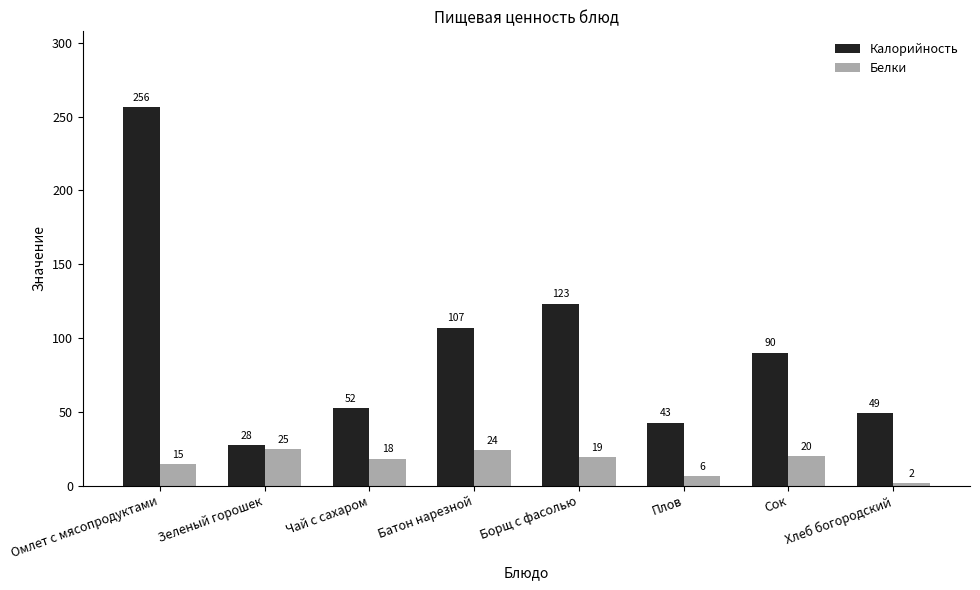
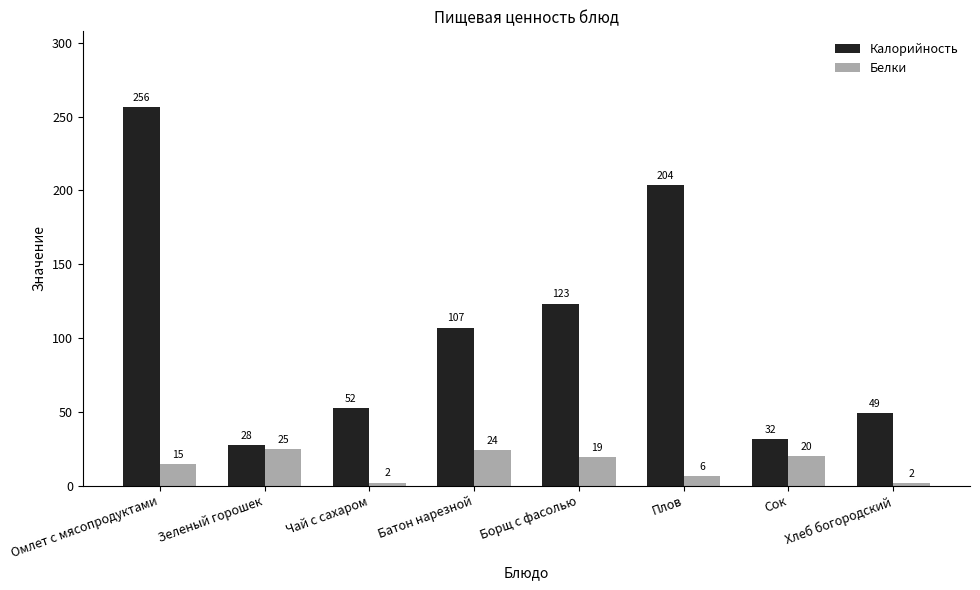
  {
    "Калорийность": {
      "Омлет с мясопродуктами": 256,
      "Зеленый горошек": 28,
      "Чай с сахаром": 52,
      "Батон нарезной": 107,
      "Борщ с фасолью": 123,
-     "Плов": 43,
-     "Сок": 90,
+     "Плов": 204,
+     "Сок": 32,
      "Хлеб богородский": 49
    },
    "Белки": {
      "Омлет с мясопродуктами": 15,
      "Зеленый горошек": 25,
-     "Чай с сахаром": 18,
+     "Чай с сахаром": 2,
      "Батон нарезной": 24,
      "Борщ с фасолью": 19,
      "Плов": 6,
      "Сок": 20,
      "Хлеб богородский": 2
    }
  }
